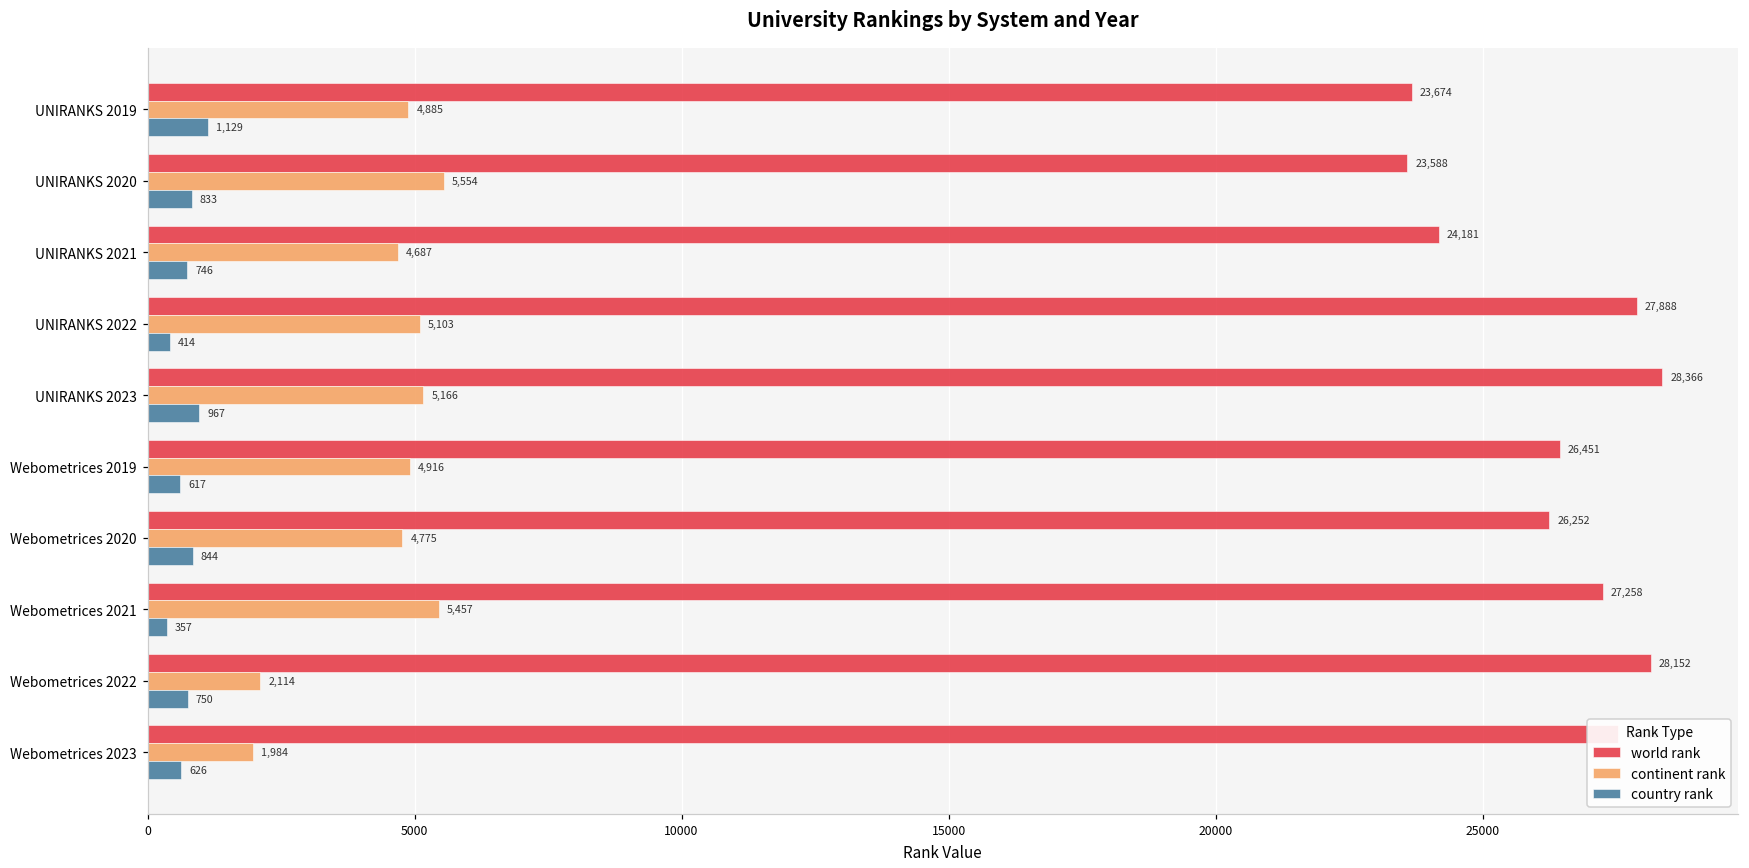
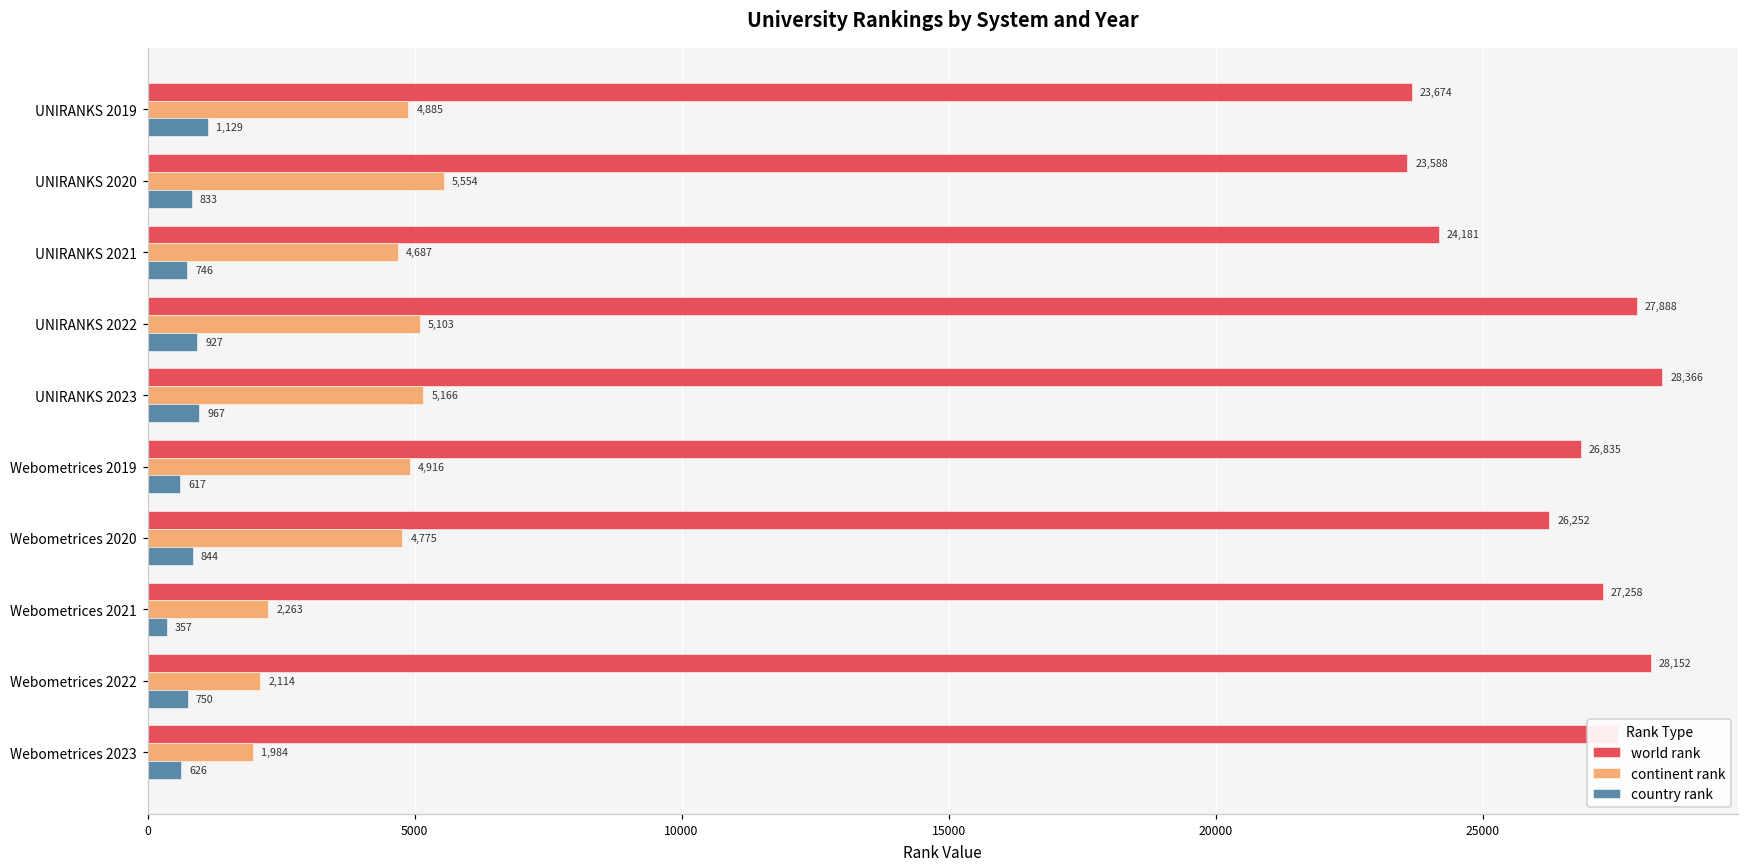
  {
    "world rank": {
      "UNIRANKS 2019": "23,674",
      "UNIRANKS 2020": "23,588",
      "UNIRANKS 2021": "24,181",
      "UNIRANKS 2022": "27,888",
      "UNIRANKS 2023": "28,366",
-     "Webometrices 2019": "26,451",
+     "Webometrices 2019": "26,835",
      "Webometrices 2020": "26,252",
      "Webometrices 2021": "27,258",
      "Webometrices 2022": "28,152"
    },
    "continent rank": {
      "UNIRANKS 2019": "4,885",
      "UNIRANKS 2020": "5,554",
      "UNIRANKS 2021": "4,687",
      "UNIRANKS 2022": "5,103",
      "UNIRANKS 2023": "5,166",
      "Webometrices 2019": "4,916",
      "Webometrices 2020": "4,775",
-     "Webometrices 2021": "5,457",
+     "Webometrices 2021": "2,263",
      "Webometrices 2022": "2,114",
      "Webometrices 2023": "1,984"
    },
    "country rank": {
      "UNIRANKS 2019": "1,129",
      "UNIRANKS 2020": "833",
      "UNIRANKS 2021": "746",
-     "UNIRANKS 2022": "414",
+     "UNIRANKS 2022": "927",
      "UNIRANKS 2023": "967",
      "Webometrices 2019": "617",
      "Webometrices 2020": "844",
      "Webometrices 2021": "357",
      "Webometrices 2022": "750",
      "Webometrices 2023": "626"
    }
  }
